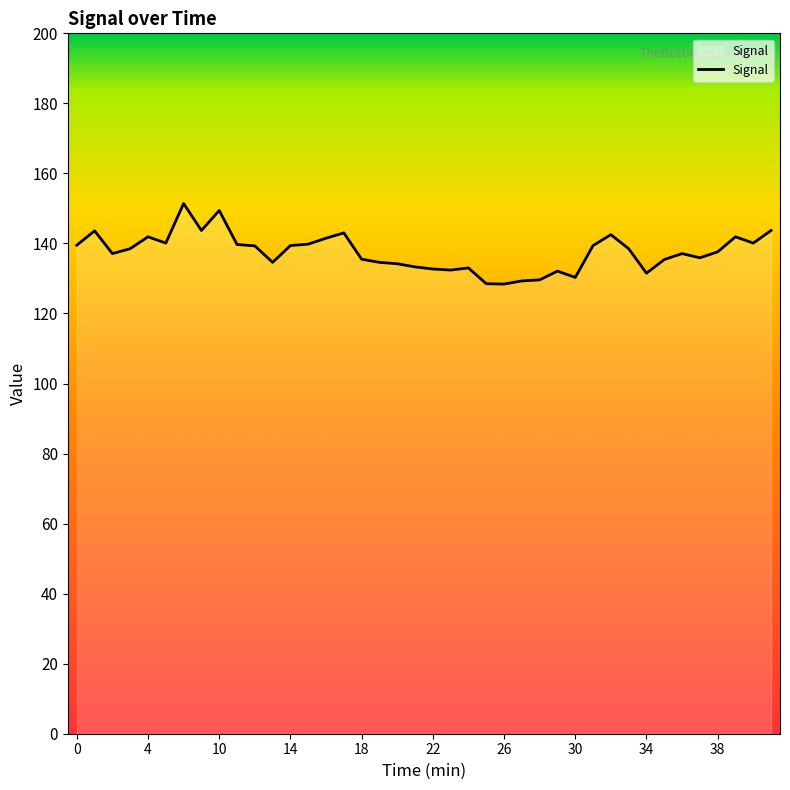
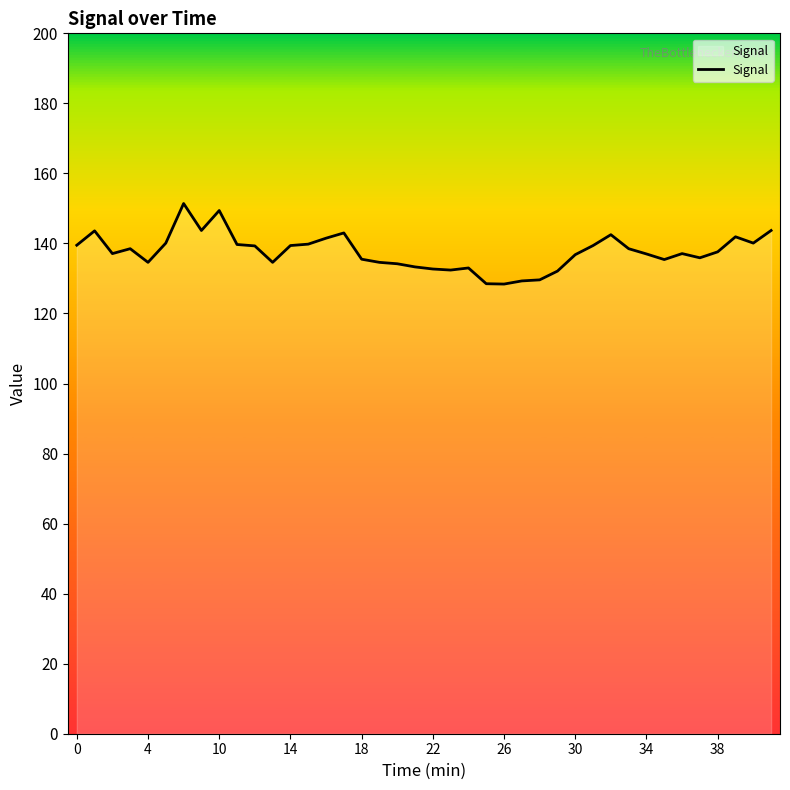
  {
    "0": 140,
-   "4": 142,
+   "4": 135,
    "10": 149,
    "14": 139,
    "18": 136,
    "22": 133,
    "26": 128,
-   "30": 130,
-   "34": 132,
+   "30": 137,
+   "34": 137,
    "38": 138
  }
